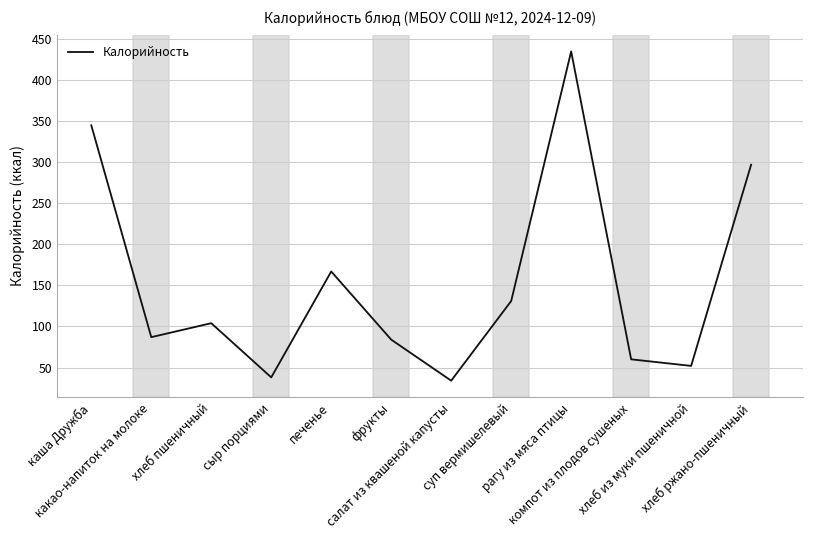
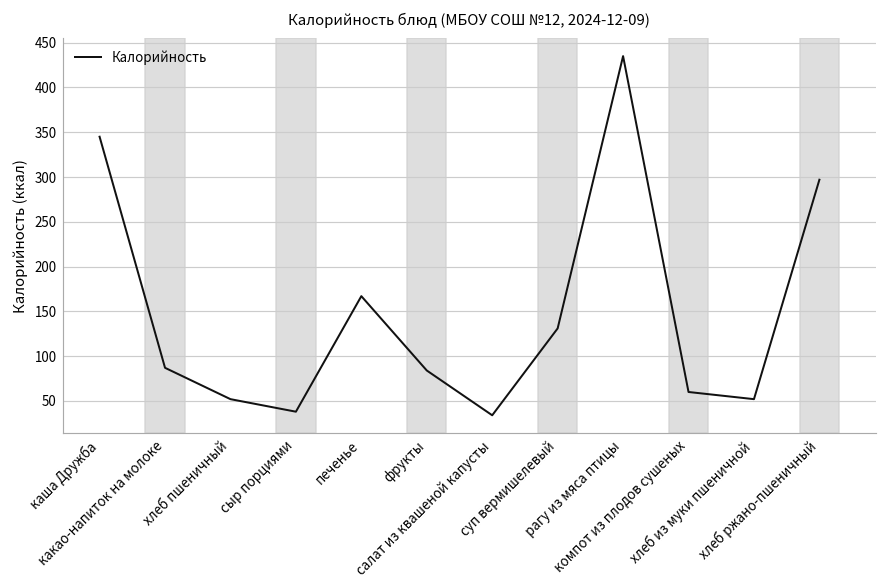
  {
    "каша Дружба": 350,
    "какао-напиток на молоке": 90,
-   "хлеб пшеничный": 100,
+   "хлеб пшеничный": 50,
    "сыр порциями": 40,
    "печенье": 170,
    "фрукты": 80,
    "салат из квашеной капусты": 30,
    "суп вермишелевый": 130,
    "рагу из мяса птицы": 440,
    "компот из плодов сушеных": 60,
    "хлеб из муки пшеничной": 50,
    "хлеб ржано-пшеничный": 300
  }
